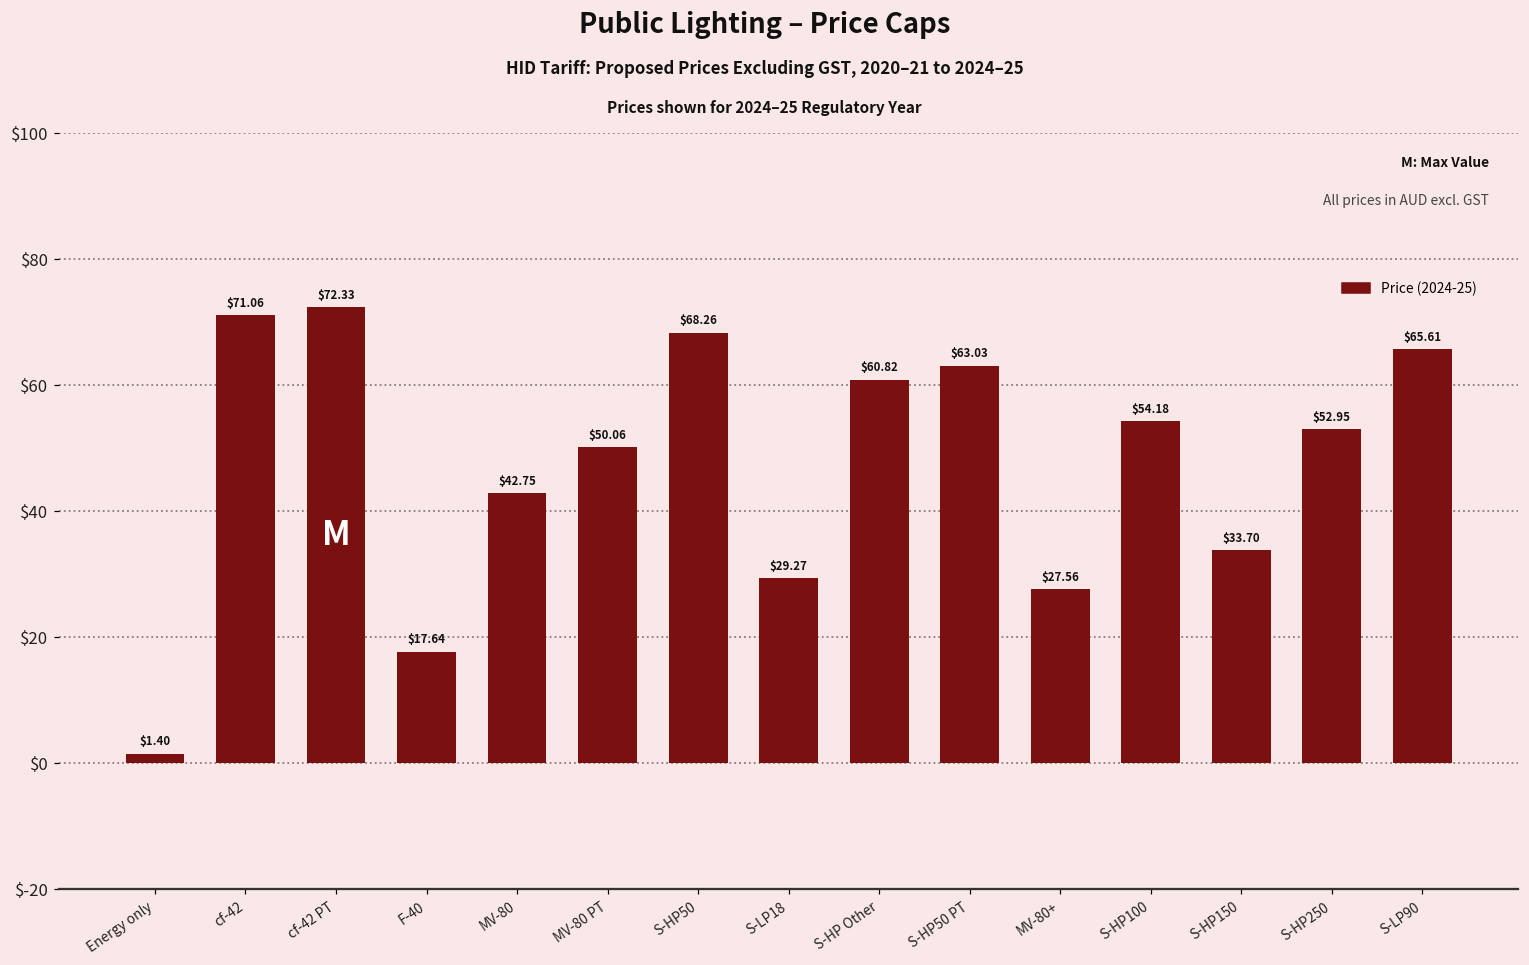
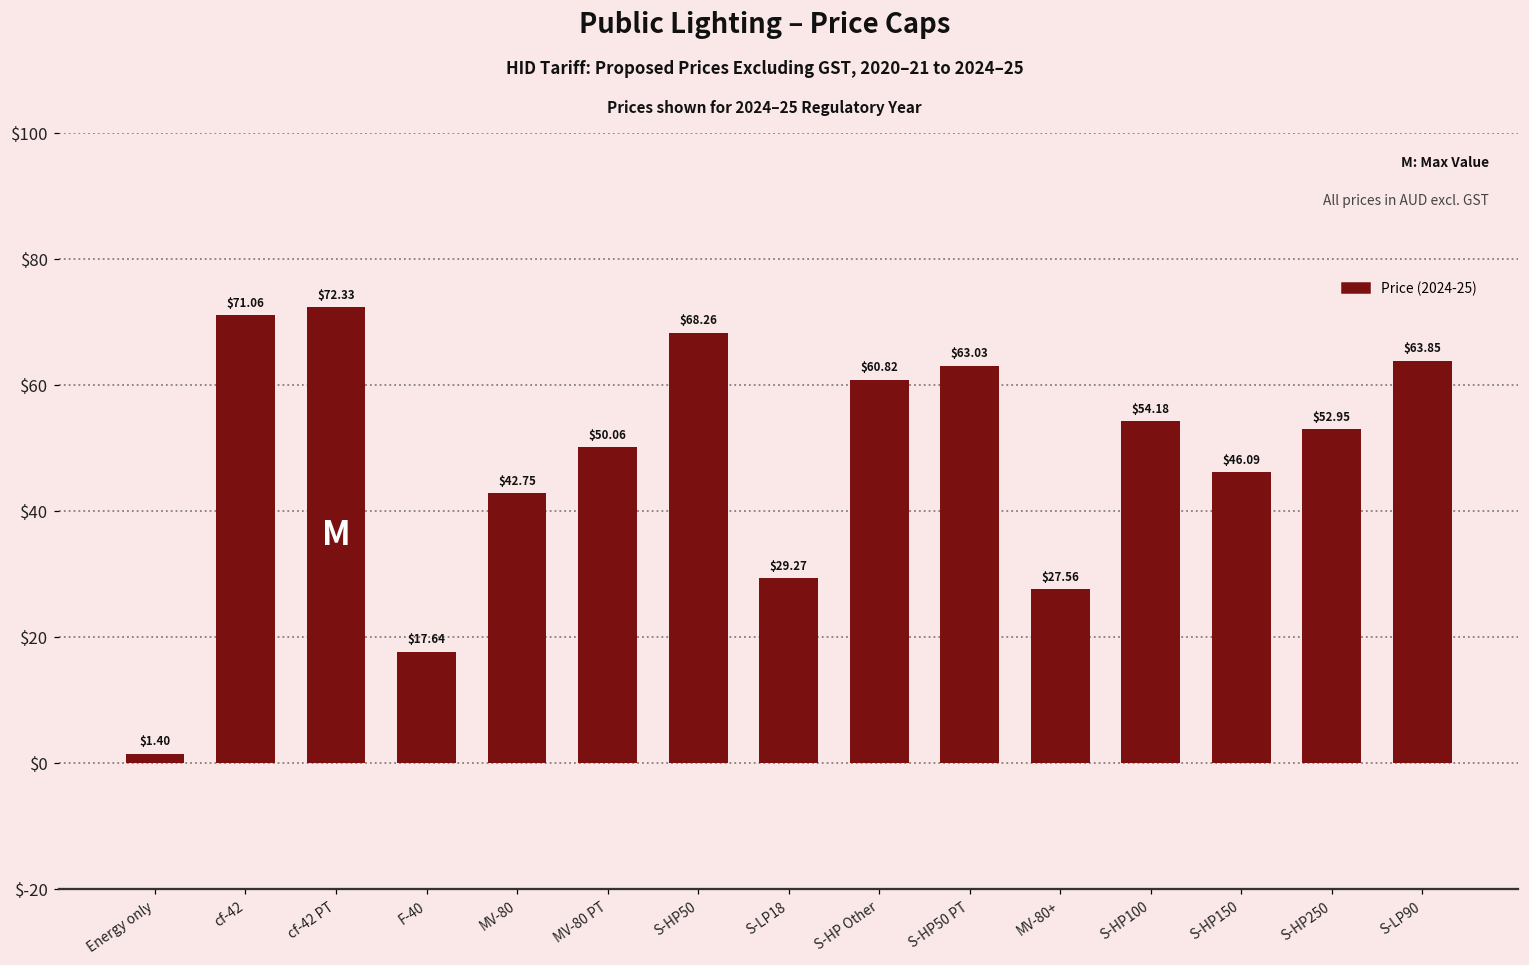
  {
    "Energy only": "$1.40",
    "cf-42": "$71.06",
    "cf-42 PT": "$72.33",
    "F-40": "$17.64",
    "MV-80": "$42.75",
    "MV-80 PT": "$50.06",
    "S-HP50": "$68.26",
    "S-LP18": "$29.27",
    "S-HP Other": "$60.82",
    "S-HP50 PT": "$63.03",
    "MV-80+": "$27.56",
    "S-HP100": "$54.18",
-   "S-HP150": "$33.70",
+   "S-HP150": "$46.09",
    "S-HP250": "$52.95",
-   "S-LP90": "$65.61"
+   "S-LP90": "$63.85"
  }
